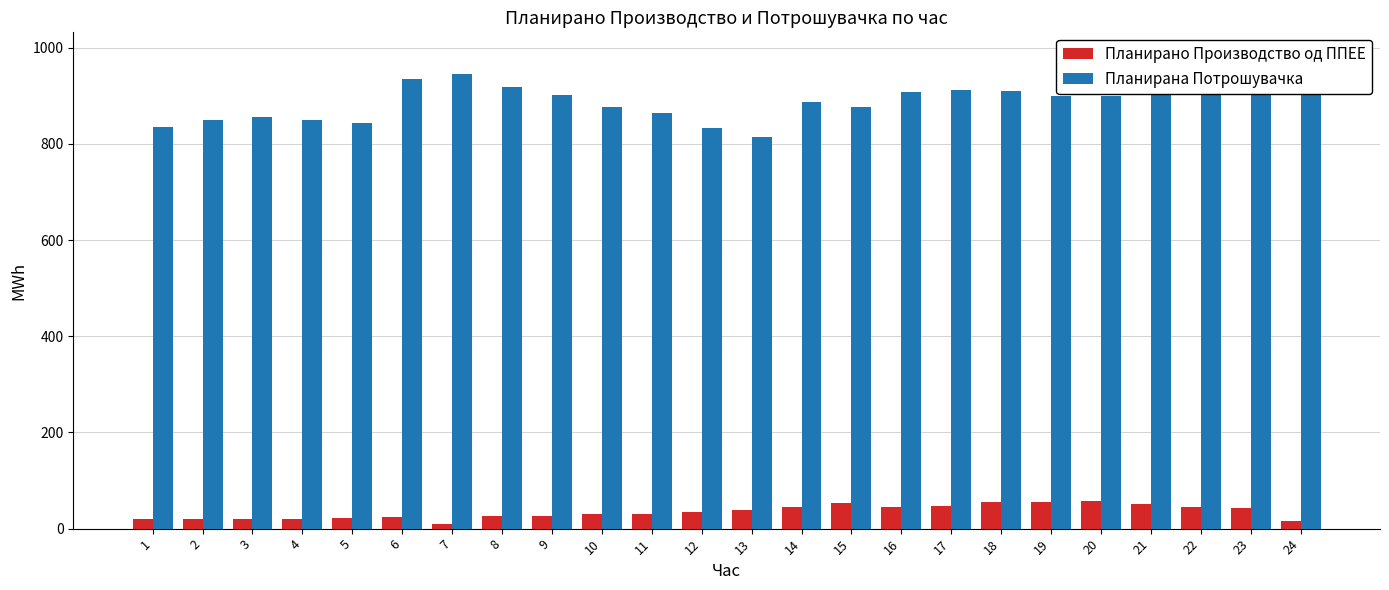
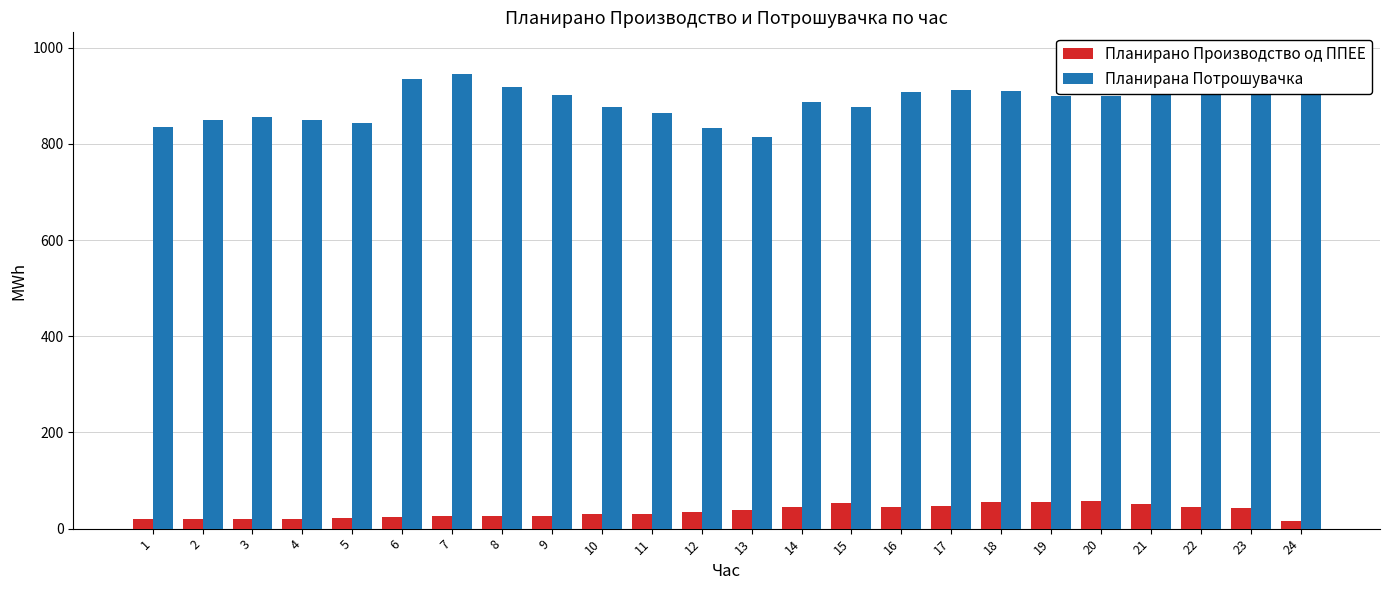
  {
    "Планирано Производство од ППЕЕ": {
      "1": 20,
      "2": 20,
      "3": 20,
      "4": 20,
      "5": 20,
      "6": 20,
-     "7": 10,
+     "7": 30,
      "8": 30,
      "9": 30,
      "10": 30,
      "11": 30,
      "12": 40,
      "13": 40,
      "14": 40,
      "15": 50,
      "16": 40,
      "17": 50,
      "18": 60,
      "19": 60,
      "20": 60,
      "21": 50,
      "22": 40,
      "23": 40,
      "24": 20
    },
    "Планирана Потрошувачка": {
      "1": 840,
      "2": 850,
      "3": 860,
      "4": 850,
      "5": 840,
      "6": 940,
      "7": 950,
      "8": 920,
      "9": 900,
      "10": 880,
      "11": 860,
      "12": 830,
      "13": 810,
      "14": 890,
      "15": 880,
      "16": 910,
      "17": 910,
      "18": 910,
      "19": 900,
      "20": 900
    }
  }
